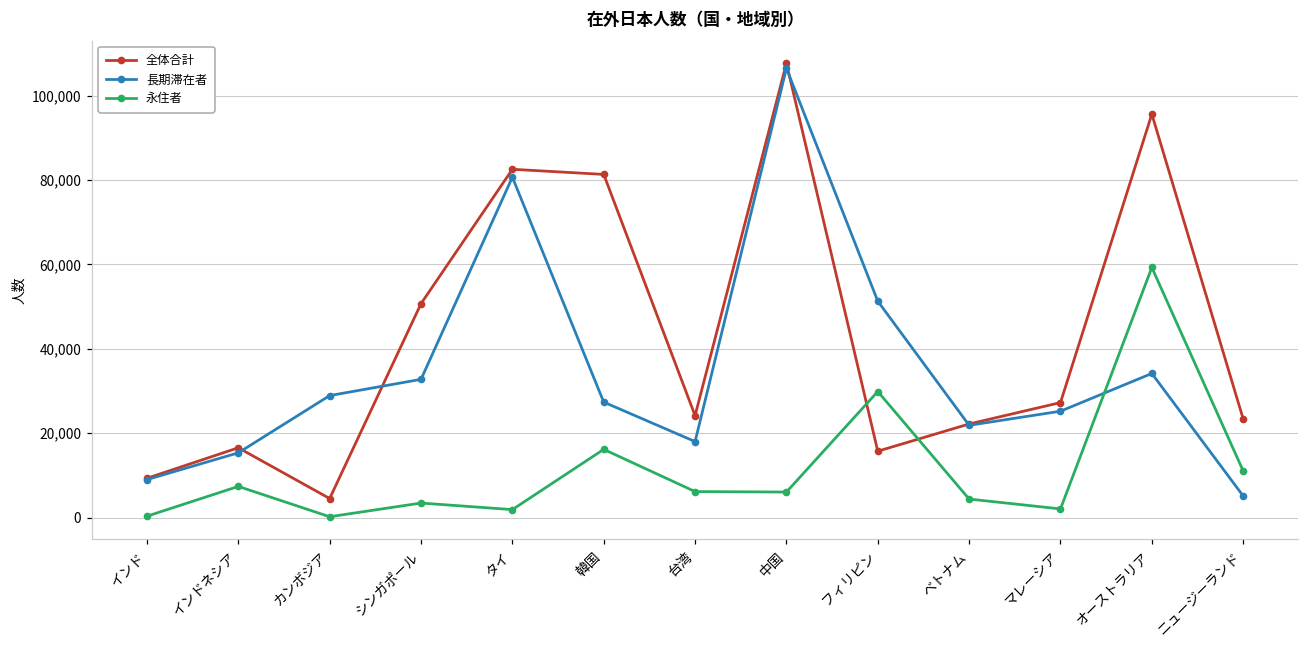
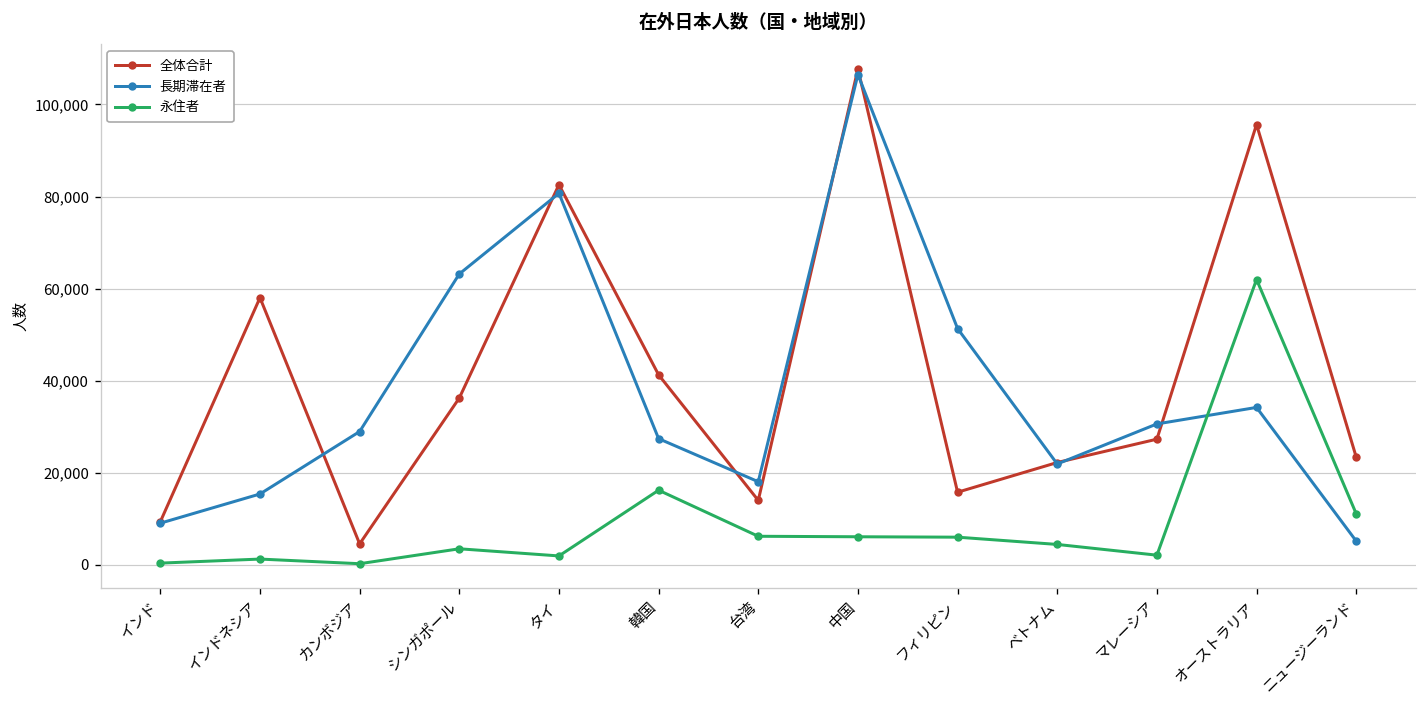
  {
    "全体合計": {
-     "インドネシア": "17,000",
+     "インドネシア": "58,000",
      "カンボジア": "5,000",
-     "シンガポール": "51,000",
+     "シンガポール": "36,000",
      "タイ": "83,000",
-     "韓国": "81,000",
-     "台湾": "24,000",
+     "韓国": "41,000",
+     "台湾": "14,000",
      "中国": "108,000",
      "フィリピン": "16,000",
      "マレーシア": "27,000",
      "オーストラリア": "96,000",
      "ニュージーランド": "23,000"
    },
    "長期滞在者": {
      "インドネシア": "15,000",
      "カンボジア": "29,000",
-     "シンガポール": "33,000",
+     "シンガポール": "63,000",
      "タイ": "81,000",
      "韓国": "27,000",
      "台湾": "18,000",
      "中国": "107,000",
      "フィリピン": "51,000",
-     "マレーシア": "25,000",
+     "マレーシア": "31,000",
      "オーストラリア": "34,000",
      "ニュージーランド": "5,000"
    },
    "永住者": {
      "インド": "0",
-     "インドネシア": "7,000",
+     "インドネシア": "1,000",
      "カンボジア": "0",
      "シンガポール": "3,000",
      "タイ": "2,000",
      "韓国": "16,000",
      "台湾": "6,000",
      "中国": "6,000",
-     "フィリピン": "30,000",
+     "フィリピン": "6,000",
      "ベトナム": "4,000",
      "マレーシア": "2,000",
-     "オーストラリア": "59,000",
+     "オーストラリア": "62,000",
      "ニュージーランド": "11,000"
    }
  }
